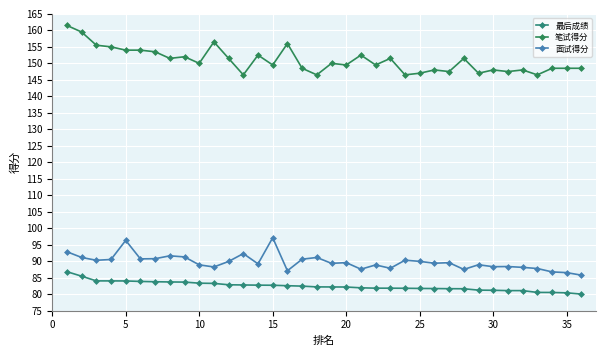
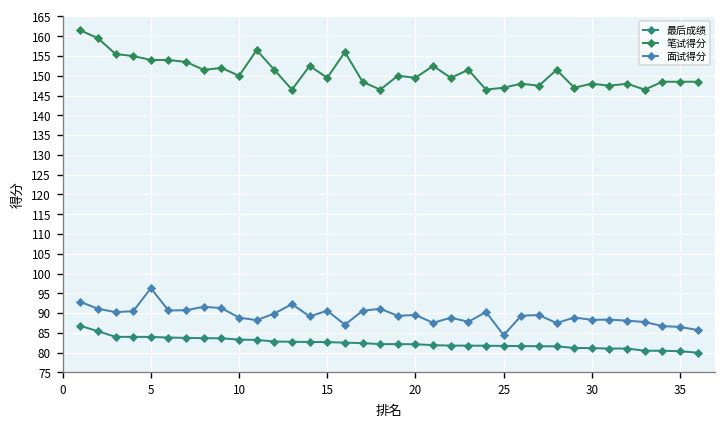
  {
    "面试得分": {
      "5": 96,
      "10": 89,
-     "15": 97,
+     "15": 91,
      "20": 90,
-     "25": 90,
+     "25": 84,
      "30": 88,
      "35": 87
    }
  }
